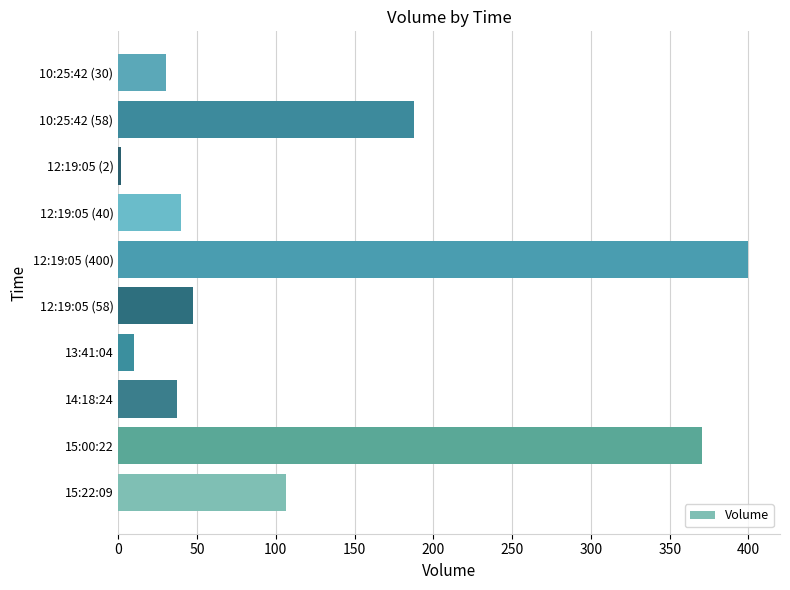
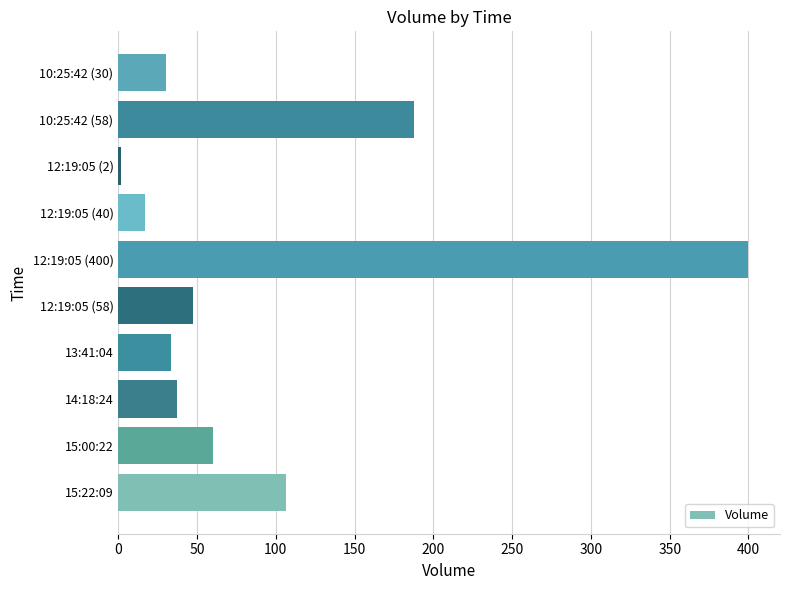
  {
    "10:25:42 (30)": 30,
    "10:25:42 (58)": 188,
    "12:19:05 (2)": 2,
-   "12:19:05 (40)": 40,
+   "12:19:05 (40)": 17,
    "12:19:05 (400)": 400,
    "12:19:05 (58)": 48,
-   "13:41:04": 10,
+   "13:41:04": 34,
    "14:18:24": 37,
-   "15:00:22": 371,
+   "15:00:22": 60,
    "15:22:09": 106
  }
